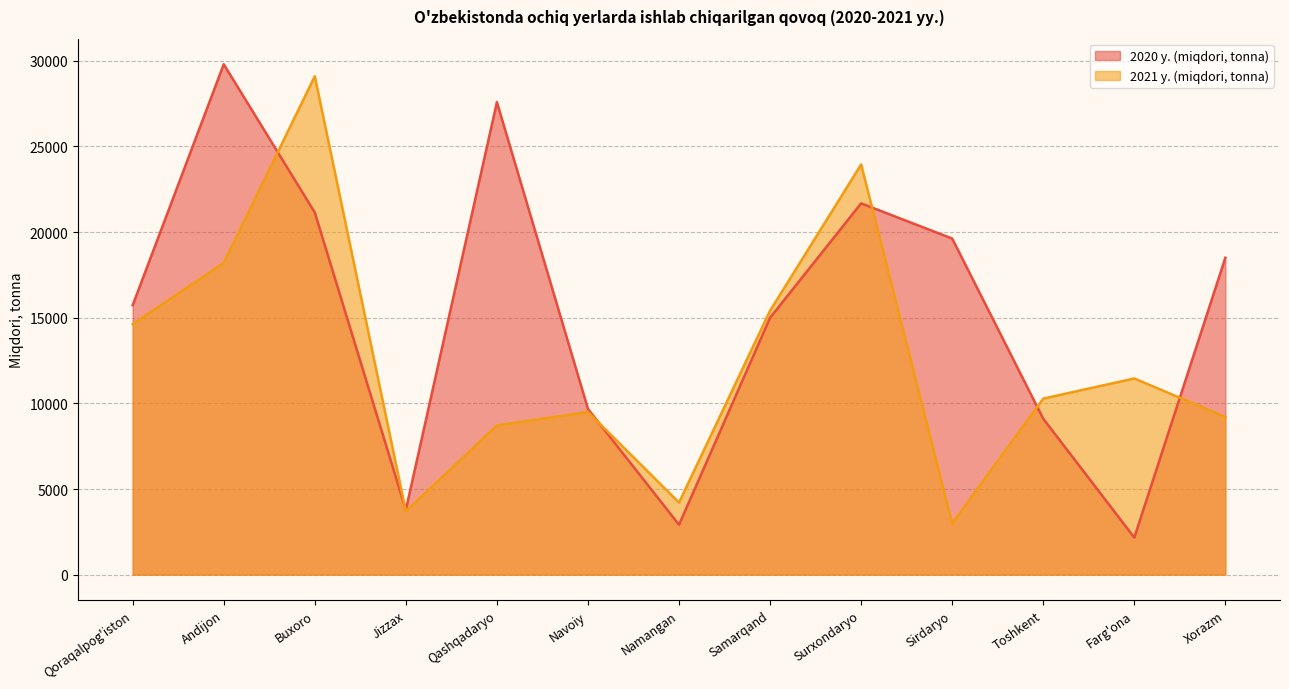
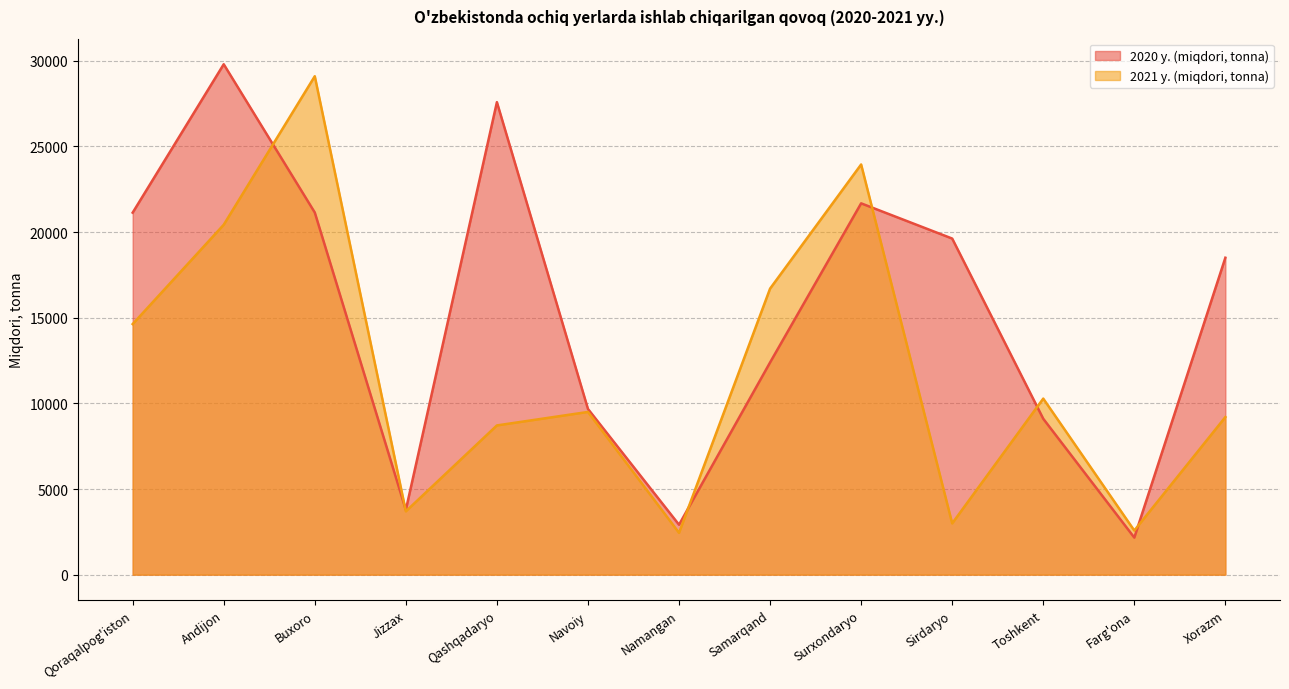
  {
    "2020 y. (miqdori, tonna)": {
-     "Qoraqalpog'iston": 15700,
+     "Qoraqalpog'iston": 21100,
      "Andijon": 29800,
      "Buxoro": 21100,
      "Qashqadaryo": 27600,
      "Navoiy": 9700,
      "Namangan": 2900,
-     "Samarqand": 15000,
+     "Samarqand": 12400,
      "Surxondaryo": 21700,
      "Sirdaryo": 19600,
      "Toshkent": 9100,
      "Farg'ona": 2200,
      "Xorazm": 18500
    },
    "2021 y. (miqdori, tonna)": {
      "Qoraqalpog'iston": 14600,
-     "Andijon": 18200,
+     "Andijon": 20400,
      "Buxoro": 29100,
      "Qashqadaryo": 8700,
      "Navoiy": 9500,
-     "Namangan": 4200,
-     "Samarqand": 15400,
+     "Namangan": 2400,
+     "Samarqand": 16700,
      "Surxondaryo": 24000,
      "Sirdaryo": 3000,
      "Toshkent": 10300,
-     "Farg'ona": 11500,
+     "Farg'ona": 2600,
      "Xorazm": 9200
    }
  }
